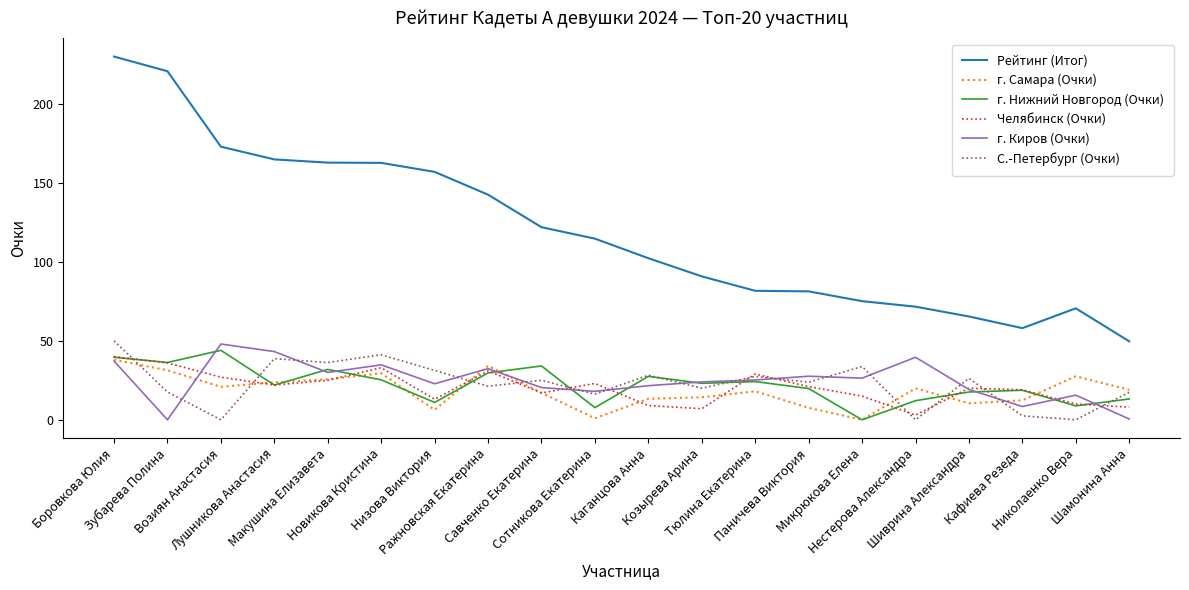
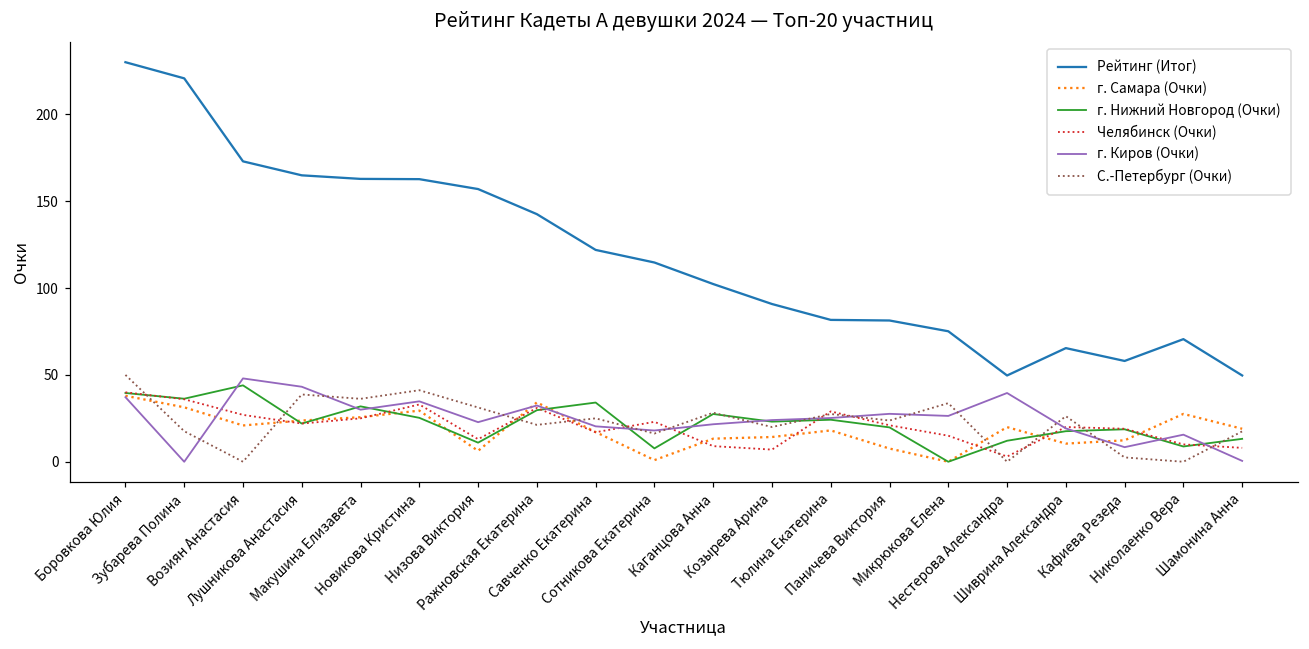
  {
    "Рейтинг (Итог)": {
      "Боровкова Юлия": 230,
      "Зубарева Полина": 221,
      "Возиян Анастасия": 173,
      "Лушникова Анастасия": 165,
      "Макушина Елизавета": 163,
      "Новикова Кристина": 163,
      "Низова Виктория": 157,
      "Ражновская Екатерина": 143,
      "Савченко Екатерина": 122,
      "Сотникова Екатерина": 115,
      "Каганцова Анна": 102,
      "Козырева Арина": 91,
      "Тюлина Екатерина": 82,
      "Паничева Виктория": 81,
      "Микрюкова Елена": 75,
-     "Нестерова Александра": 72,
+     "Нестерова Александра": 50,
      "Шиврина Александра": 65,
      "Кафиева Резеда": 58,
      "Николаенко Вера": 71,
      "Шамонина Анна": 50
    },
    "г. Самара (Очки)": {
      "Зубарева Полина": 31,
      "Возиян Анастасия": 21,
      "Лушникова Анастасия": 24,
      "Новикова Кристина": 29,
      "Низова Виктория": 6,
      "Ражновская Екатерина": 34,
      "Сотникова Екатерина": 1,
      "Каганцова Анна": 13,
      "Козырева Арина": 14,
      "Тюлина Екатерина": 18,
      "Паничева Виктория": 8,
      "Нестерова Александра": 20,
      "Шиврина Александра": 10,
      "Кафиева Резеда": 12,
      "Николаенко Вера": 28
    },
    "г. Нижний Новгород (Очки)": {
      "Возиян Анастасия": 44,
      "Макушина Елизавета": 32,
      "Новикова Кристина": 25,
      "Низова Виктория": 11,
      "Савченко Екатерина": 34,
      "Сотникова Екатерина": 8,
      "Нестерова Александра": 12,
      "Шамонина Анна": 13
    },
    "Челябинск (Очки)": {
      "Возиян Анастасия": 27,
      "Новикова Кристина": 33,
      "Низова Виктория": 13,
      "Сотникова Екатерина": 23,
      "Каганцова Анна": 9,
      "Козырева Арина": 7,
      "Микрюкова Елена": 15,
      "Нестерова Александра": 3,
      "Шамонина Анна": 8
    },
    "г. Киров (Очки)": {
      "Зубарева Полина": 0,
      "Возиян Анастасия": 48,
      "Лушникова Анастасия": 43,
      "Макушина Елизавета": 30,
      "Новикова Кристина": 35,
      "Низова Виктория": 23,
      "Савченко Екатерина": 20,
      "Сотникова Екатерина": 18,
      "Каганцова Анна": 22,
      "Паничева Виктория": 28,
      "Микрюкова Елена": 26,
      "Нестерова Александра": 40,
      "Кафиева Резеда": 8,
      "Николаенко Вера": 16,
      "Шамонина Анна": 1
    },
    "С.-Петербург (Очки)": {
      "Боровкова Юлия": 50,
      "Зубарева Полина": 18,
      "Возиян Анастасия": 0,
      "Лушникова Анастасия": 39,
      "Макушина Елизавета": 36,
      "Новикова Кристина": 41,
      "Низова Виктория": 31,
      "Ражновская Екатерина": 21,
      "Савченко Екатерина": 25,
      "Сотникова Екатерина": 16,
      "Козырева Арина": 20,
      "Паничева Виктория": 24,
      "Микрюкова Елена": 34,
      "Нестерова Александра": 0,
      "Шиврина Александра": 26,
      "Кафиева Резеда": 3,
      "Николаенко Вера": 0
    }
  }
